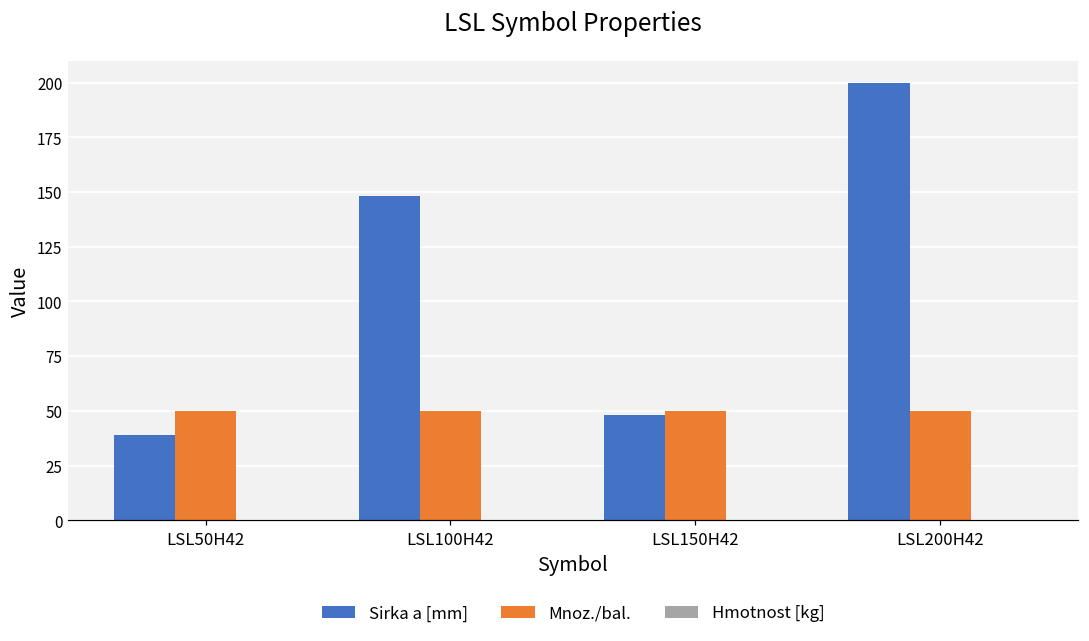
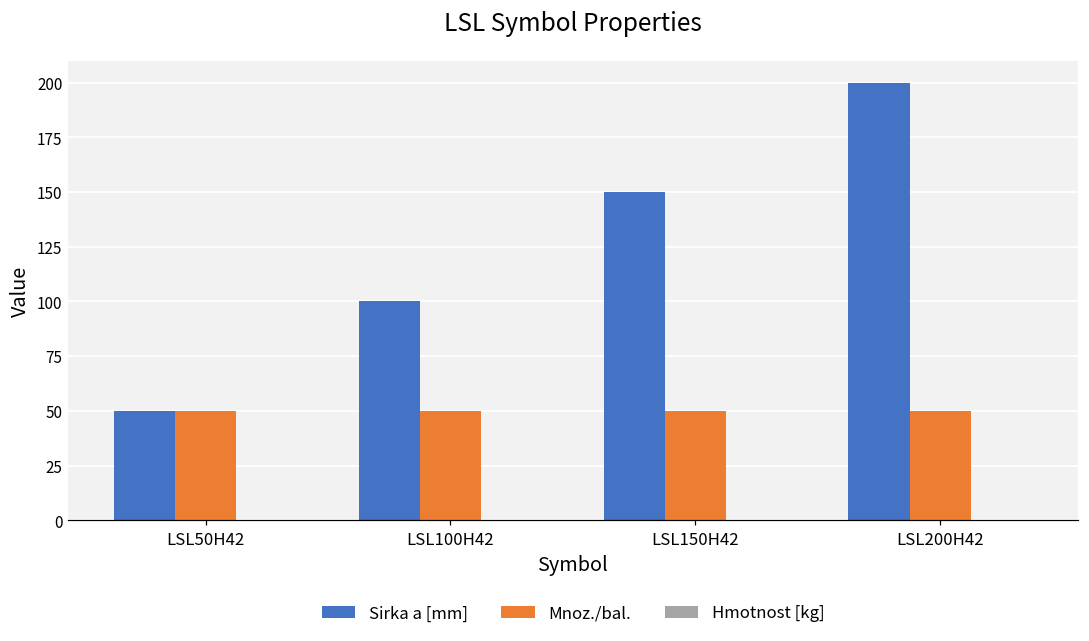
  {
    "Sirka a [mm]": {
-     "LSL50H42": 39,
-     "LSL100H42": 148,
-     "LSL150H42": 48,
+     "LSL50H42": 50,
+     "LSL100H42": 100,
+     "LSL150H42": 150,
      "LSL200H42": 200
    },
    "Mnoz./bal.": {
      "LSL50H42": 50,
      "LSL100H42": 50,
      "LSL150H42": 50,
      "LSL200H42": 50
    }
  }
